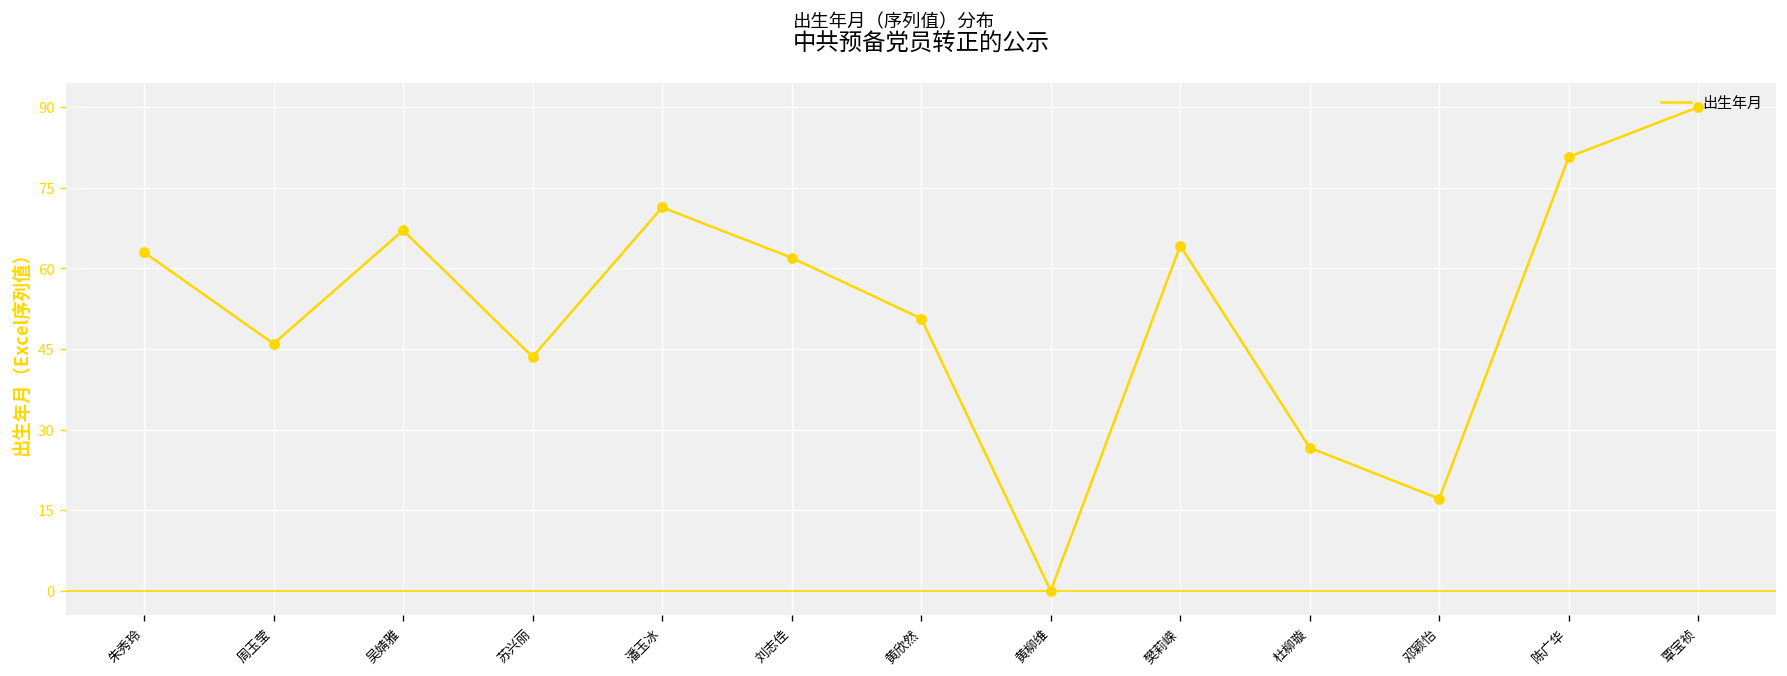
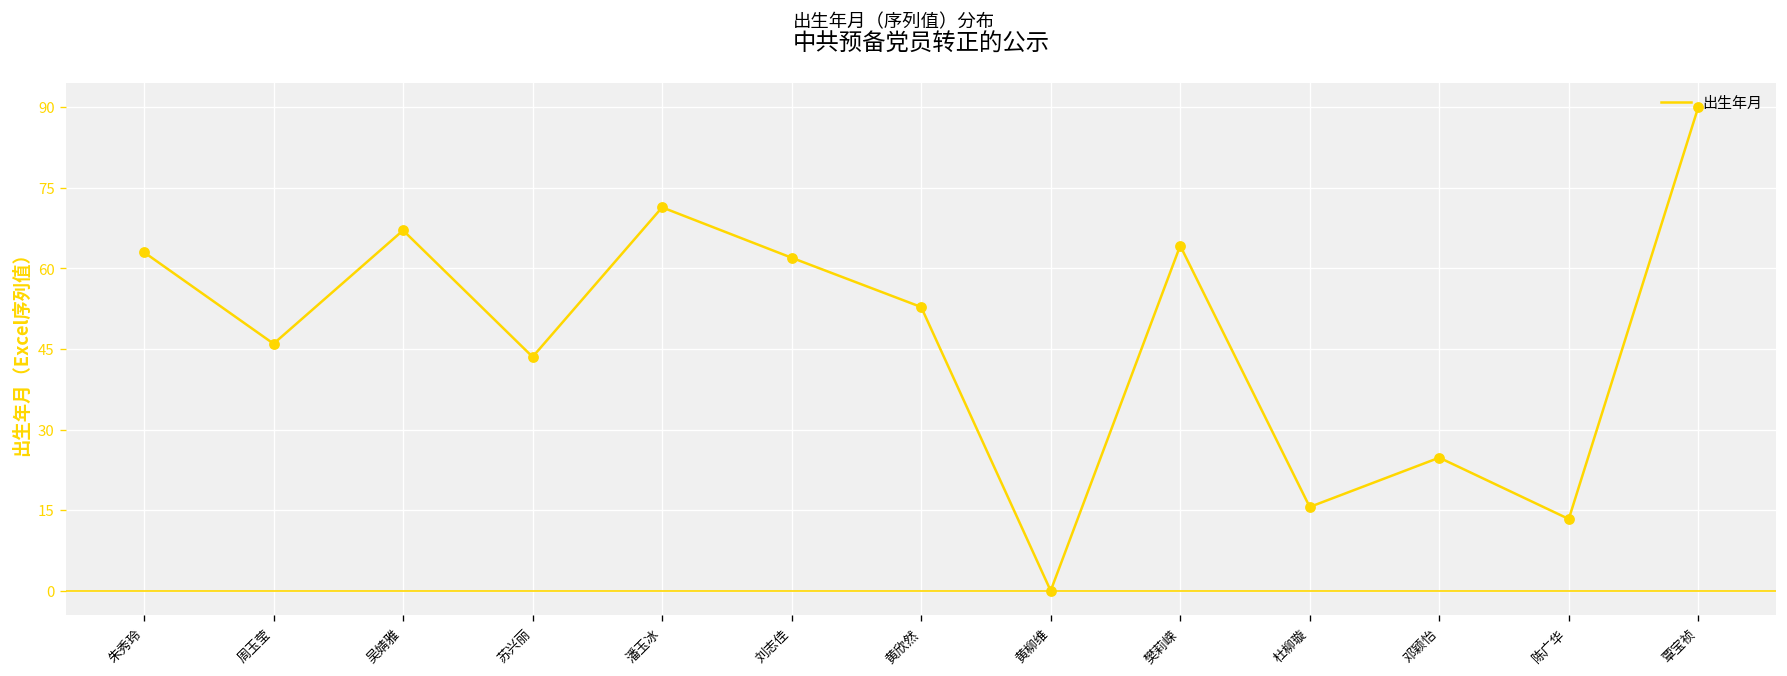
  {
    "朱秀玲": 63,
    "周玉莹": 46,
    "吴婧雅": 67,
    "苏兴丽": 44,
    "潘玉冰": 71,
    "刘志佳": 62,
-   "黄欣然": 51,
+   "黄欣然": 53,
    "黄柳维": 0,
    "樊莉嵘": 64,
-   "杜柳璇": 27,
-   "邓颖怡": 17,
-   "陈广华": 81,
+   "杜柳璇": 16,
+   "邓颖怡": 25,
+   "陈广华": 13,
    "覃宝祯": 90
  }
